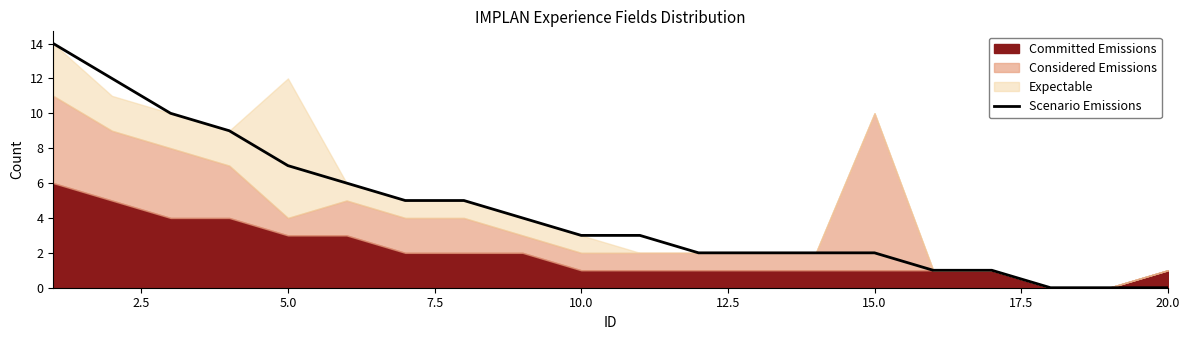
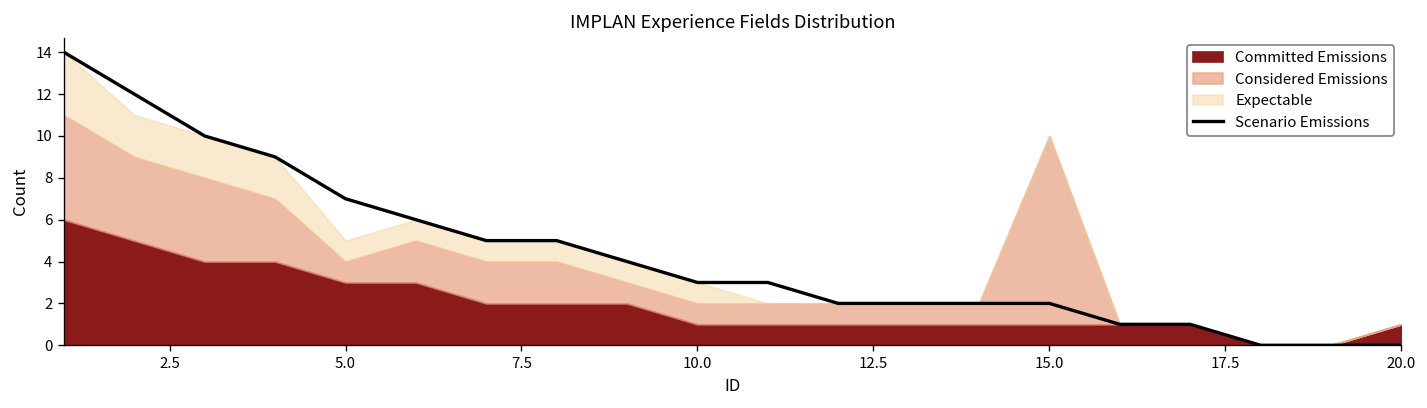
  {
    "Scenario Emissions": {
      "5.0": 7,
      "15.0": 2,
      "20.0": 0
    },
    "Committed Emissions": {
      "5.0": 3,
      "10.0": 1,
      "15.0": 1
    },
    "Expectable": {
-     "5.0": 8
+     "5.0": 1
    }
  }
